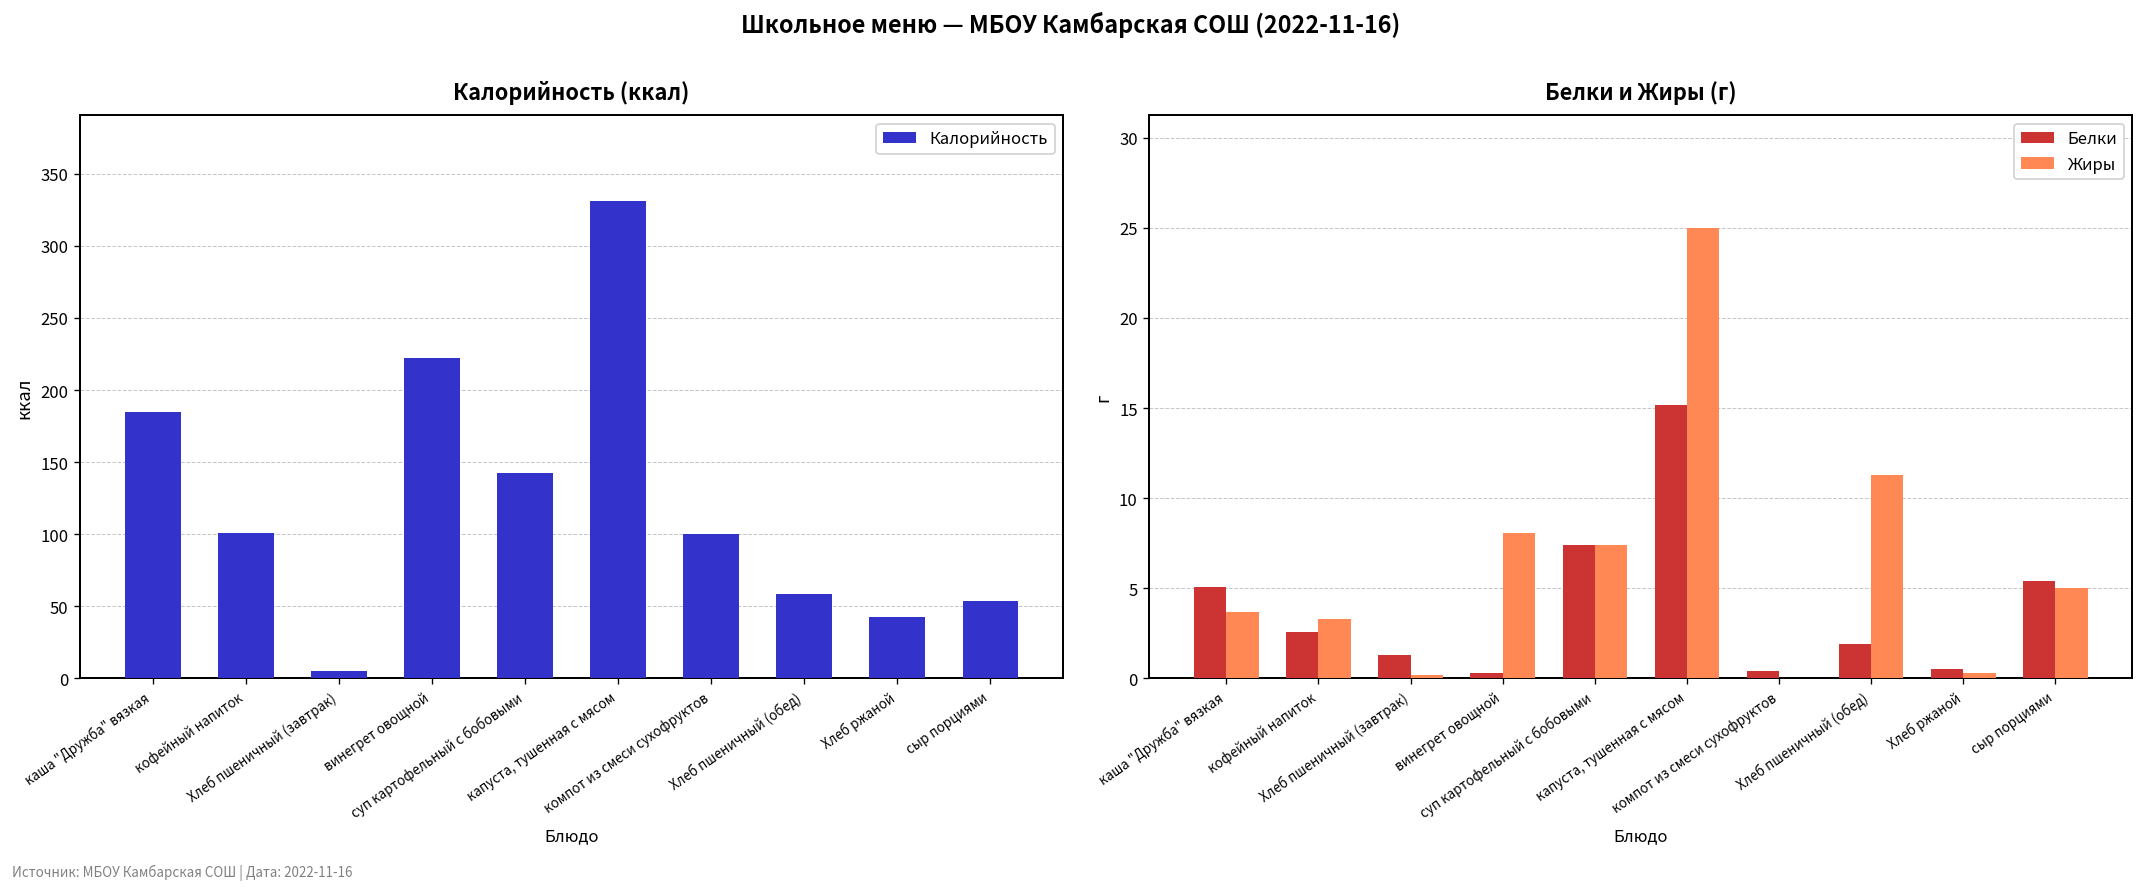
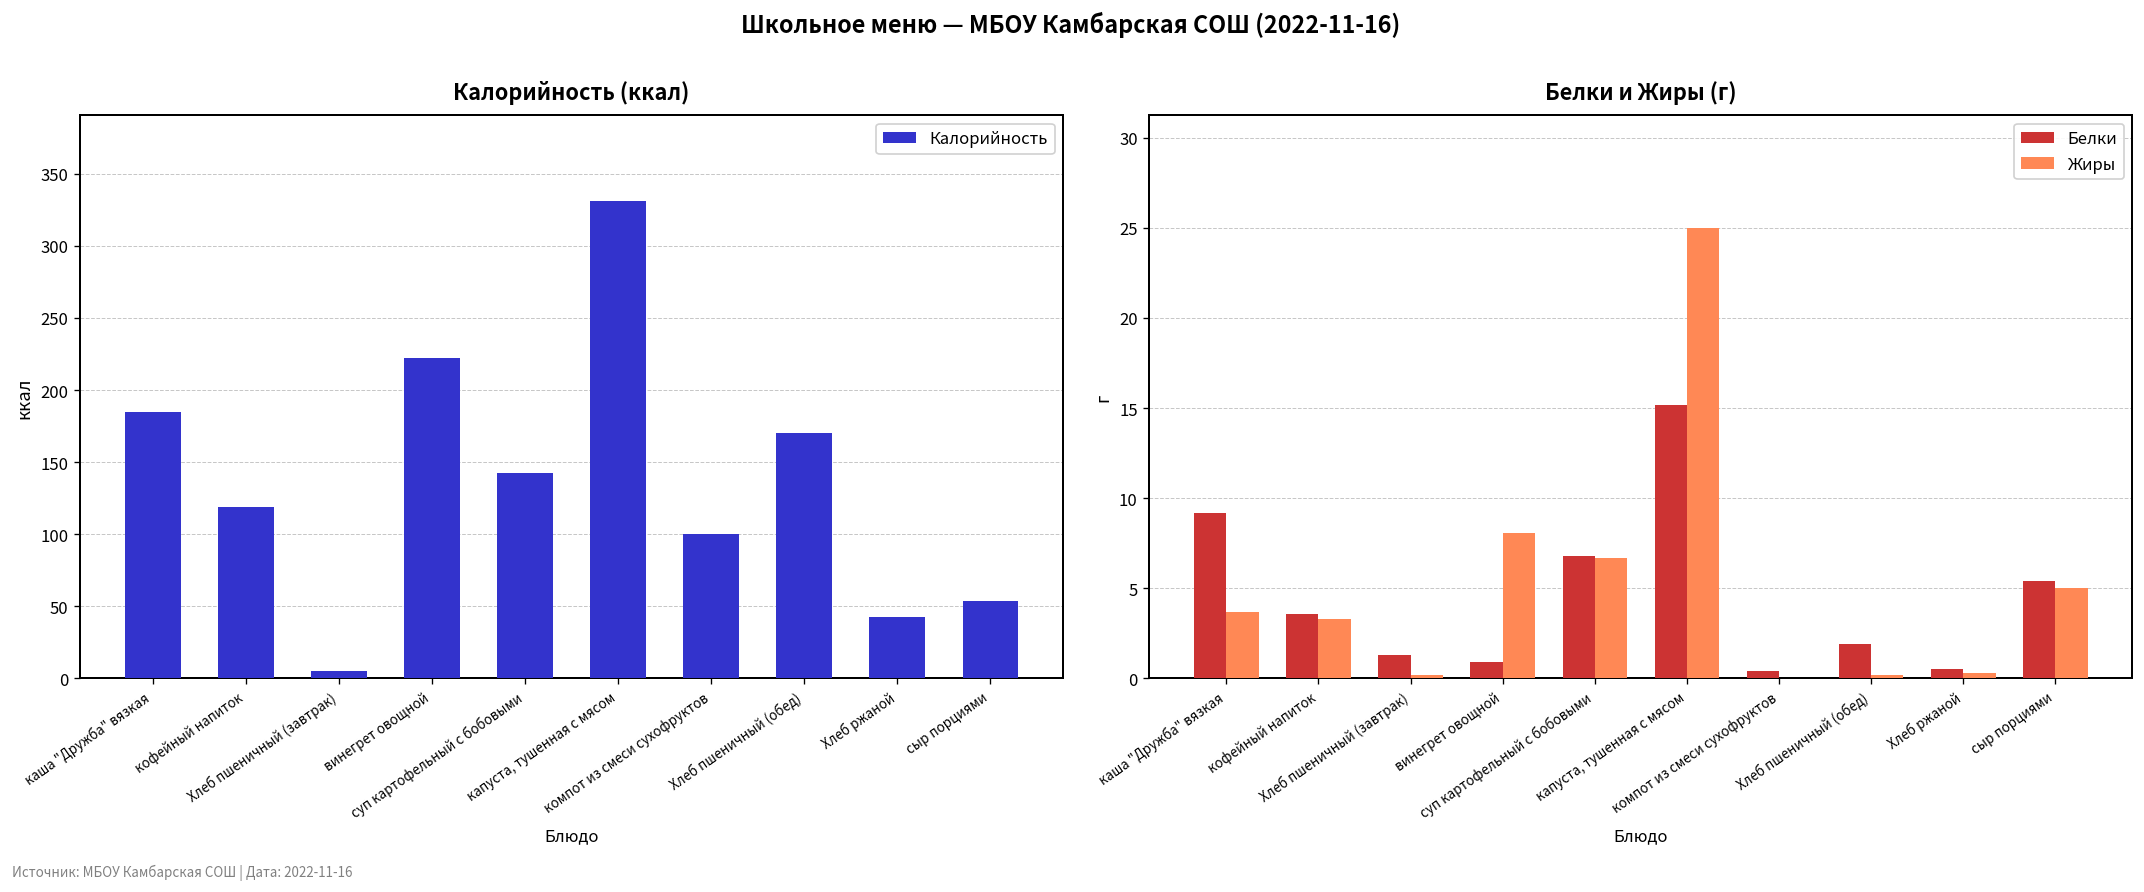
  {
    "Калорийность (ккал)": {
      "каша \"Дружба\" вязкая": 185,
-     "кофейный напиток": 101,
+     "кофейный напиток": 119,
      "Хлеб пшеничный (завтрак)": 5,
      "винегрет овощной": 222,
      "суп картофельный с бобовыми": 143,
      "капуста, тушенная с мясом": 331,
      "компот из смеси сухофруктов": 100,
-     "Хлеб пшеничный (обед)": 59,
+     "Хлеб пшеничный (обед)": 171,
      "Хлеб ржаной": 43,
      "сыр порциями": 54
    },
    "Белки и Жиры (г)": {
      "Белки": {
-       "каша \"Дружба\" вязкая": 5.1,
-       "кофейный напиток": 2.6,
+       "каша \"Дружба\" вязкая": 9.2,
+       "кофейный напиток": 3.6,
        "Хлеб пшеничный (завтрак)": 1.3,
-       "винегрет овощной": 0.3,
-       "суп картофельный с бобовыми": 7.4,
+       "винегрет овощной": 0.9,
+       "суп картофельный с бобовыми": 6.8,
        "капуста, тушенная с мясом": 15.2,
        "компот из смеси сухофруктов": 0.4,
        "Хлеб пшеничный (обед)": 1.9,
        "Хлеб ржаной": 0.5,
        "сыр порциями": 5.4
      },
      "Жиры": {
        "каша \"Дружба\" вязкая": 3.7,
        "кофейный напиток": 3.3,
        "Хлеб пшеничный (завтрак)": 0.2,
        "винегрет овощной": 8.1,
-       "суп картофельный с бобовыми": 7.4,
+       "суп картофельный с бобовыми": 6.7,
        "капуста, тушенная с мясом": 25.0,
        "компот из смеси сухофруктов": 0.0,
-       "Хлеб пшеничный (обед)": 11.3,
+       "Хлеб пшеничный (обед)": 0.2,
        "Хлеб ржаной": 0.3,
        "сыр порциями": 5.0
      }
    }
  }
